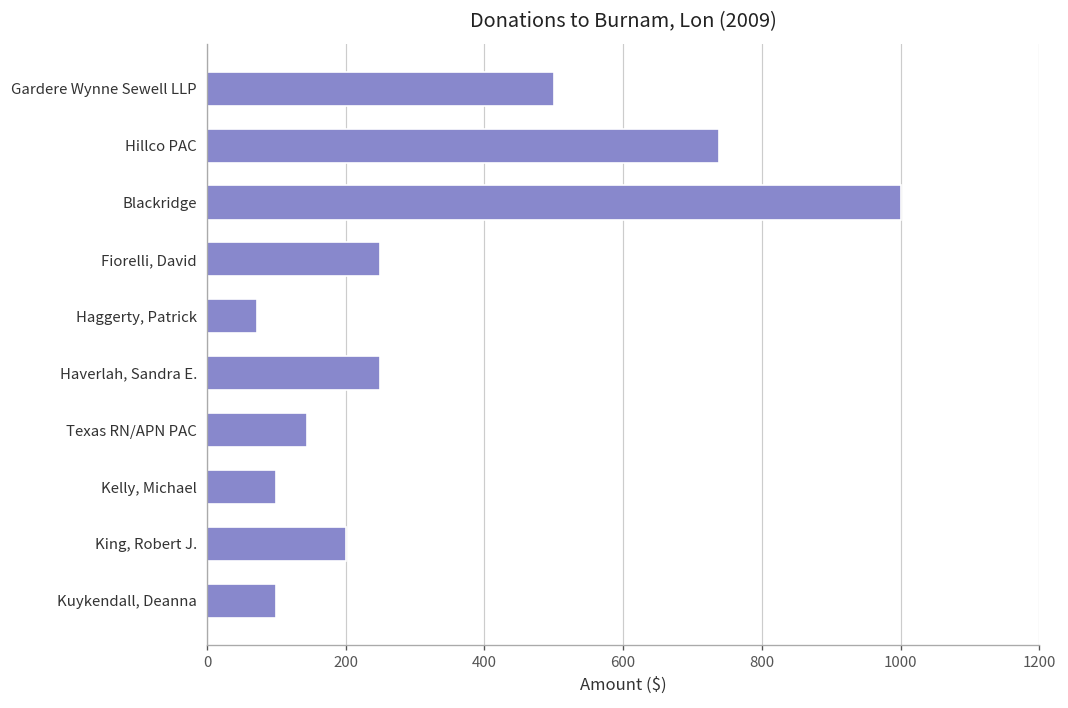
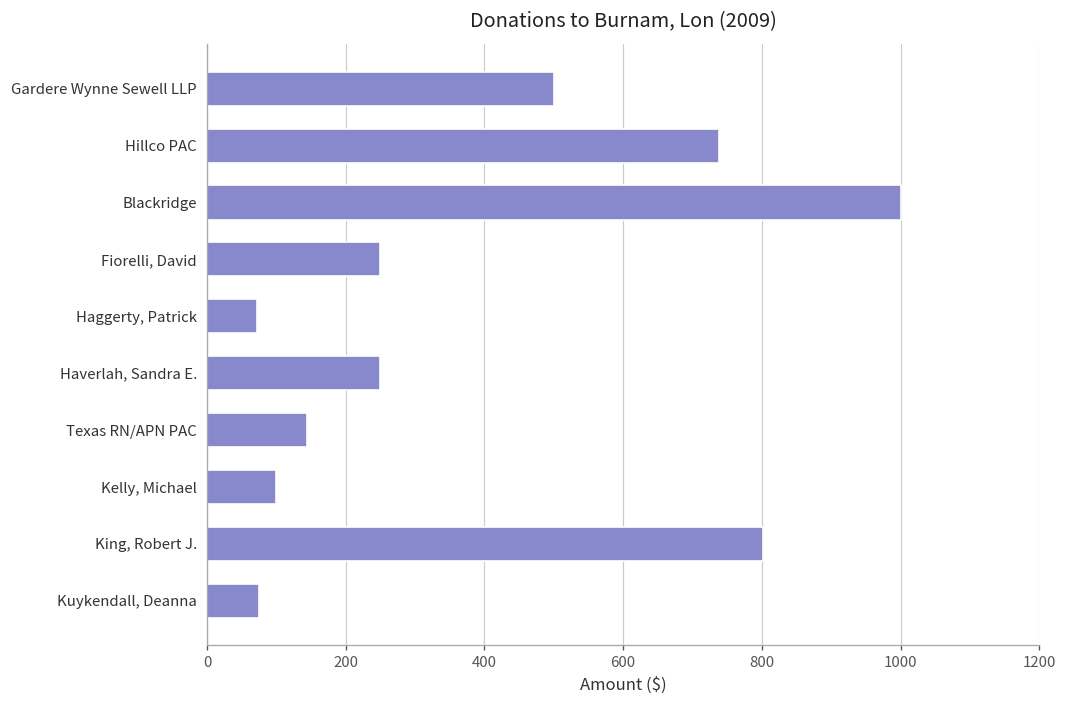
  {
    "Gardere Wynne Sewell LLP": 500,
    "Hillco PAC": 740,
    "Blackridge": 1000,
    "Fiorelli, David": 250,
    "Haggerty, Patrick": 70,
    "Haverlah, Sandra E.": 250,
    "Texas RN/APN PAC": 140,
    "Kelly, Michael": 100,
-   "King, Robert J.": 200,
-   "Kuykendall, Deanna": 100
+   "King, Robert J.": 800,
+   "Kuykendall, Deanna": 80
  }
